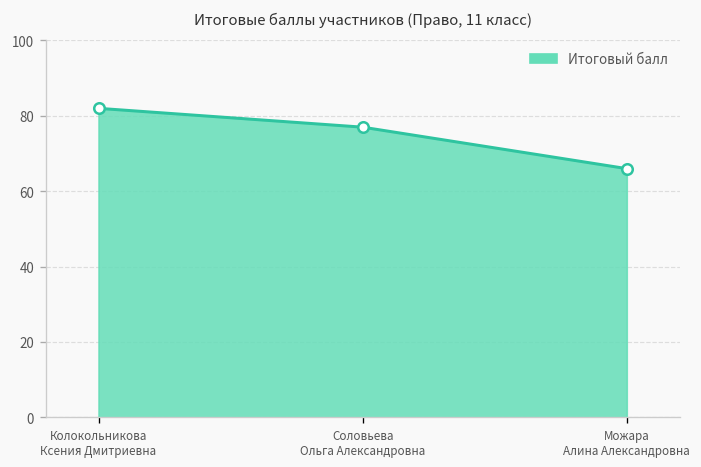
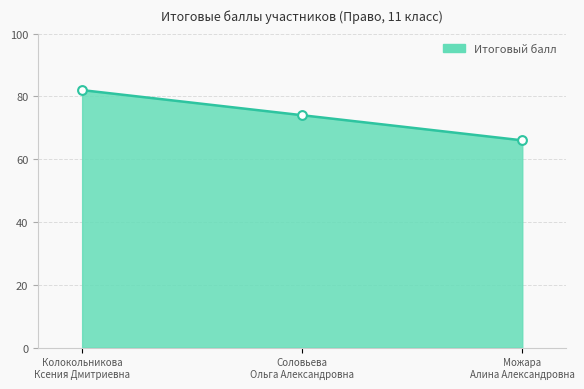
  {
    "Колокольникова Ксения Дмитриевна": 82,
-   "Соловьева Ольга Александровна": 77,
+   "Соловьева Ольга Александровна": 74,
    "Можара Алина Александровна": 66
  }
